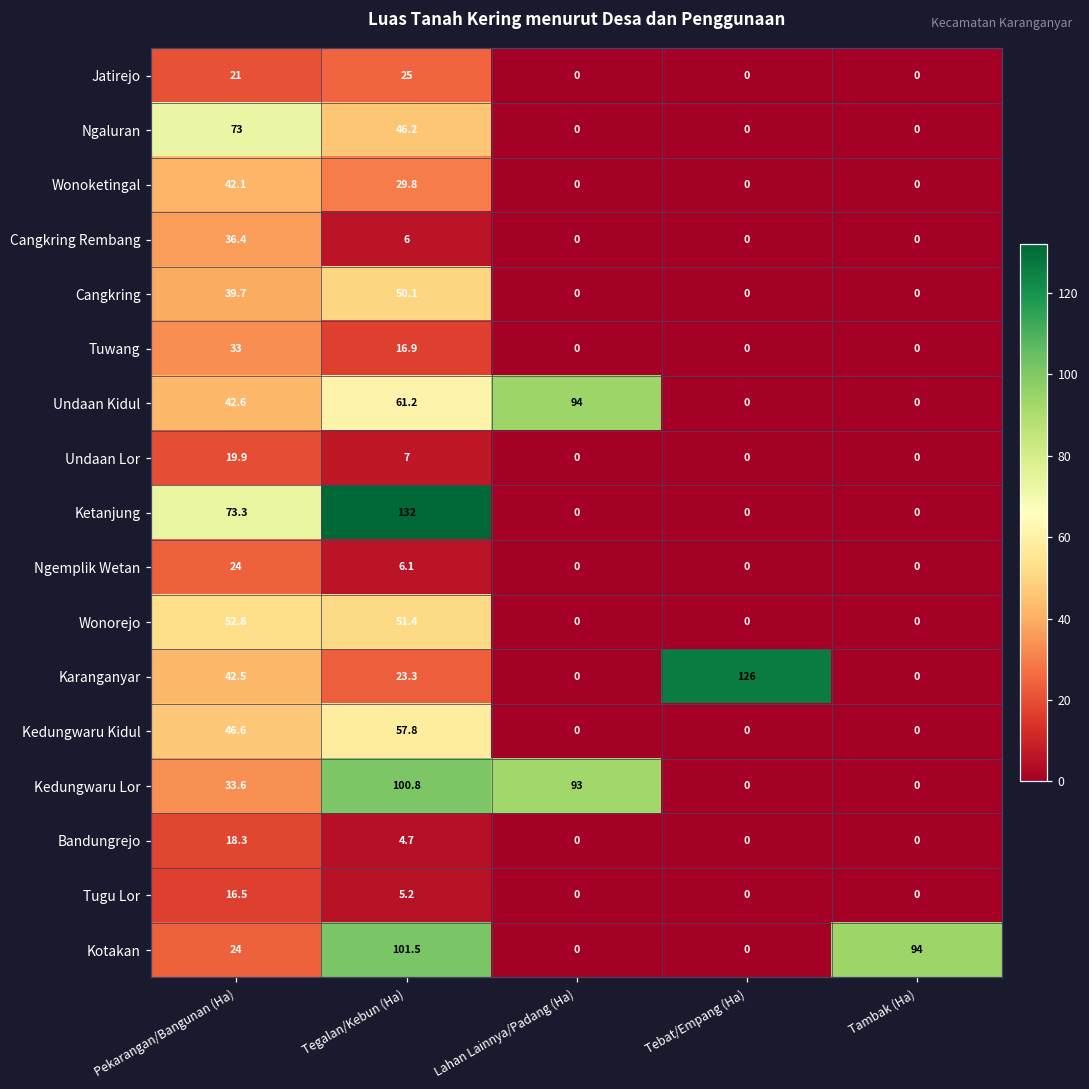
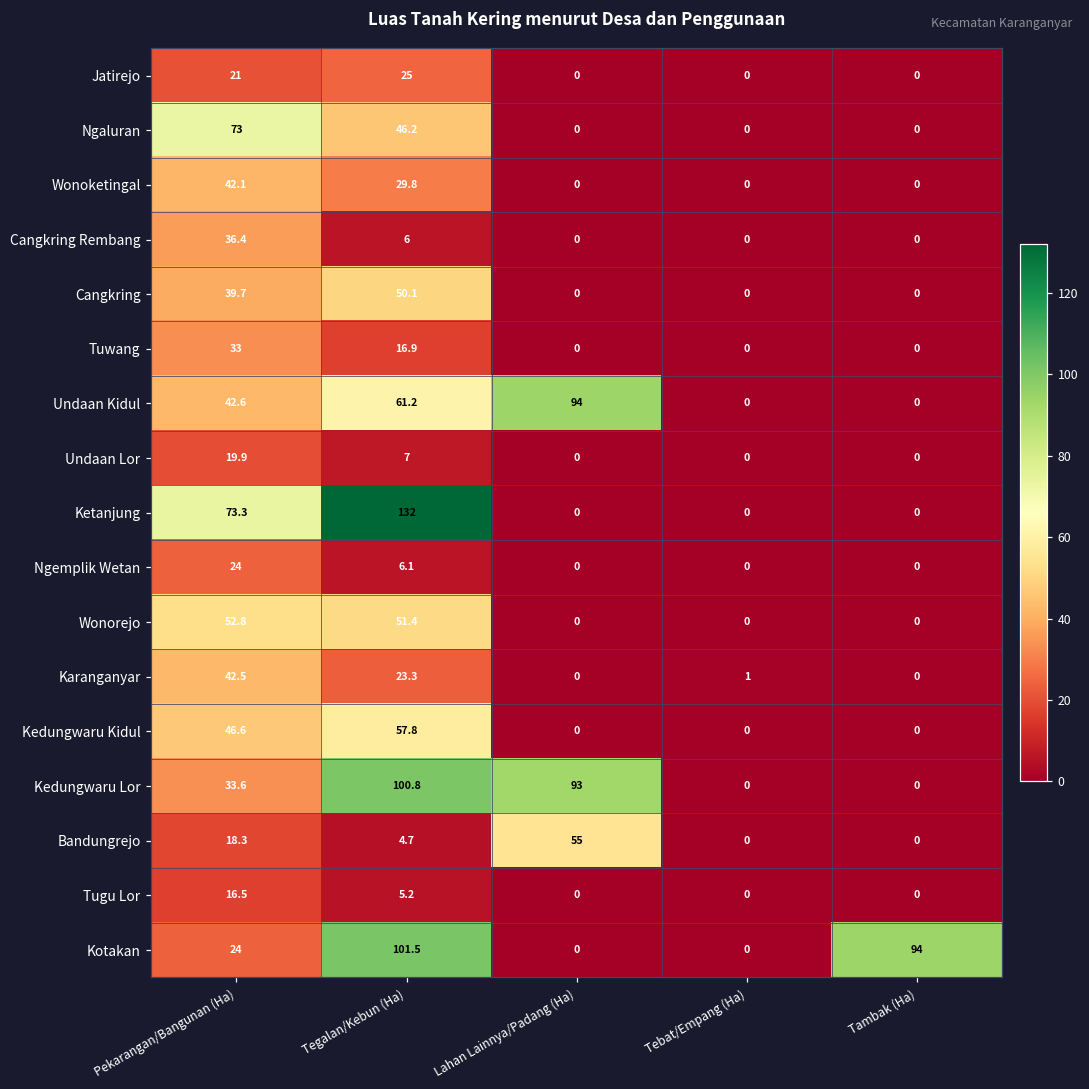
  {
    "Jatirejo": {
      "Pekarangan/Bangunan (Ha)": 21,
      "Tegalan/Kebun (Ha)": 25,
      "Lahan Lainnya/Padang (Ha)": 0,
      "Tebat/Empang (Ha)": 0,
      "Tambak (Ha)": 0
    },
    "Ngaluran": {
      "Pekarangan/Bangunan (Ha)": 73,
      "Tegalan/Kebun (Ha)": 46.2,
      "Lahan Lainnya/Padang (Ha)": 0,
      "Tebat/Empang (Ha)": 0,
      "Tambak (Ha)": 0
    },
    "Wonoketingal": {
      "Pekarangan/Bangunan (Ha)": 42.1,
      "Tegalan/Kebun (Ha)": 29.8,
      "Lahan Lainnya/Padang (Ha)": 0,
      "Tebat/Empang (Ha)": 0,
      "Tambak (Ha)": 0
    },
    "Cangkring Rembang": {
      "Pekarangan/Bangunan (Ha)": 36.4,
      "Tegalan/Kebun (Ha)": 6,
      "Lahan Lainnya/Padang (Ha)": 0,
      "Tebat/Empang (Ha)": 0,
      "Tambak (Ha)": 0
    },
    "Cangkring": {
      "Pekarangan/Bangunan (Ha)": 39.7,
      "Tegalan/Kebun (Ha)": 50.1,
      "Lahan Lainnya/Padang (Ha)": 0,
      "Tebat/Empang (Ha)": 0,
      "Tambak (Ha)": 0
    },
    "Tuwang": {
      "Pekarangan/Bangunan (Ha)": 33,
      "Tegalan/Kebun (Ha)": 16.9,
      "Lahan Lainnya/Padang (Ha)": 0,
      "Tebat/Empang (Ha)": 0,
      "Tambak (Ha)": 0
    },
    "Undaan Kidul": {
      "Pekarangan/Bangunan (Ha)": 42.6,
      "Tegalan/Kebun (Ha)": 61.2,
      "Lahan Lainnya/Padang (Ha)": 94,
      "Tebat/Empang (Ha)": 0,
      "Tambak (Ha)": 0
    },
    "Undaan Lor": {
      "Pekarangan/Bangunan (Ha)": 19.9,
      "Tegalan/Kebun (Ha)": 7,
      "Lahan Lainnya/Padang (Ha)": 0,
      "Tebat/Empang (Ha)": 0,
      "Tambak (Ha)": 0
    },
    "Ketanjung": {
      "Pekarangan/Bangunan (Ha)": 73.3,
      "Tegalan/Kebun (Ha)": 132,
      "Lahan Lainnya/Padang (Ha)": 0,
      "Tebat/Empang (Ha)": 0,
      "Tambak (Ha)": 0
    },
    "Ngemplik Wetan": {
      "Pekarangan/Bangunan (Ha)": 24,
      "Tegalan/Kebun (Ha)": 6.1,
      "Lahan Lainnya/Padang (Ha)": 0,
      "Tebat/Empang (Ha)": 0,
      "Tambak (Ha)": 0
    },
    "Wonorejo": {
      "Pekarangan/Bangunan (Ha)": 52.8,
      "Tegalan/Kebun (Ha)": 51.4,
      "Lahan Lainnya/Padang (Ha)": 0,
      "Tebat/Empang (Ha)": 0,
      "Tambak (Ha)": 0
    },
    "Karanganyar": {
      "Pekarangan/Bangunan (Ha)": 42.5,
      "Tegalan/Kebun (Ha)": 23.3,
      "Lahan Lainnya/Padang (Ha)": 0,
-     "Tebat/Empang (Ha)": 126,
+     "Tebat/Empang (Ha)": 1,
      "Tambak (Ha)": 0
    },
    "Kedungwaru Kidul": {
      "Pekarangan/Bangunan (Ha)": 46.6,
      "Tegalan/Kebun (Ha)": 57.8,
      "Lahan Lainnya/Padang (Ha)": 0,
      "Tebat/Empang (Ha)": 0,
      "Tambak (Ha)": 0
    },
    "Kedungwaru Lor": {
      "Pekarangan/Bangunan (Ha)": 33.6,
      "Tegalan/Kebun (Ha)": 100.8,
      "Lahan Lainnya/Padang (Ha)": 93,
      "Tebat/Empang (Ha)": 0,
      "Tambak (Ha)": 0
    },
    "Bandungrejo": {
      "Pekarangan/Bangunan (Ha)": 18.3,
      "Tegalan/Kebun (Ha)": 4.7,
-     "Lahan Lainnya/Padang (Ha)": 0,
+     "Lahan Lainnya/Padang (Ha)": 55,
      "Tebat/Empang (Ha)": 0,
      "Tambak (Ha)": 0
    },
    "Tugu Lor": {
      "Pekarangan/Bangunan (Ha)": 16.5,
      "Tegalan/Kebun (Ha)": 5.2,
      "Lahan Lainnya/Padang (Ha)": 0,
      "Tebat/Empang (Ha)": 0,
      "Tambak (Ha)": 0
    },
    "Kotakan": {
      "Pekarangan/Bangunan (Ha)": 24,
      "Tegalan/Kebun (Ha)": 101.5,
      "Lahan Lainnya/Padang (Ha)": 0,
      "Tebat/Empang (Ha)": 0,
      "Tambak (Ha)": 94
    }
  }
